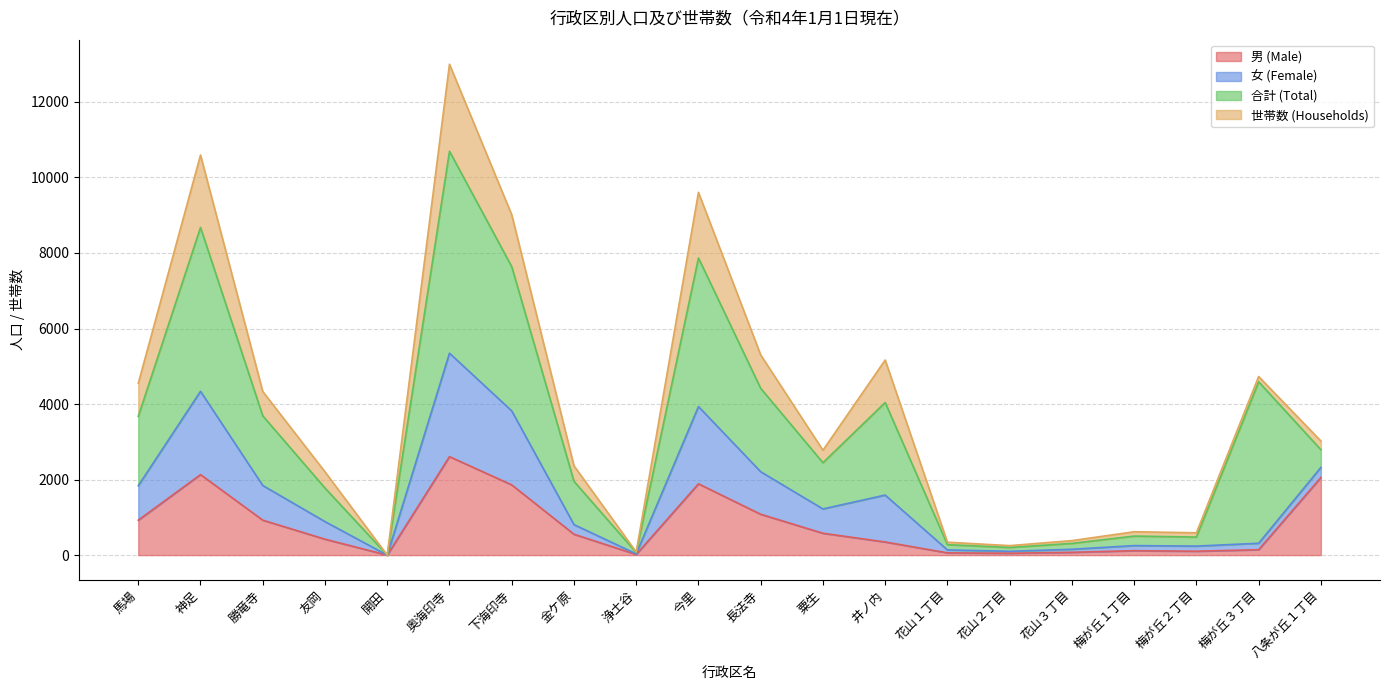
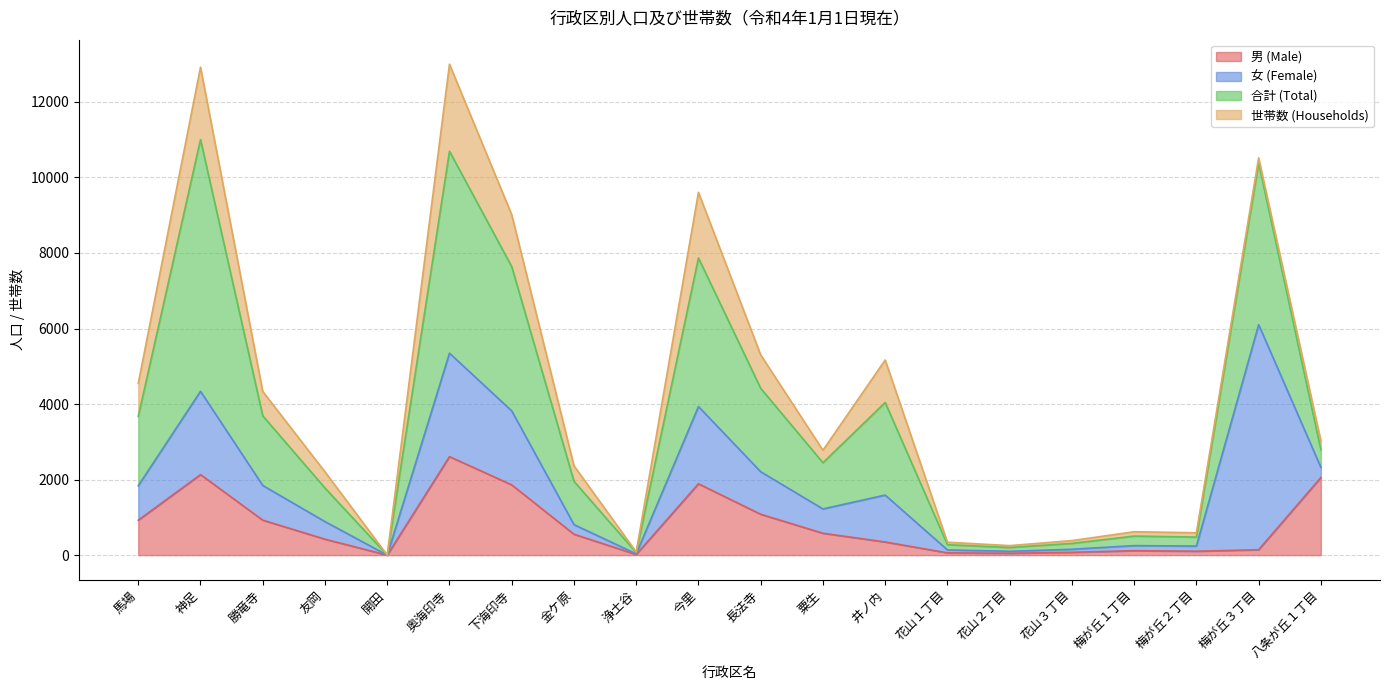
  {
    "男 (Male)": {
      "馬場": 900,
      "神足": 2100,
      "勝竜寺": 900,
      "友岡": 400,
      "奥海印寺": 2600,
      "下海印寺": 1900,
      "金ケ原": 600,
      "今里": 1900,
      "長法寺": 1100,
      "粟生": 600,
      "井ノ内": 300,
      "花山１丁目": 100,
      "花山３丁目": 100,
      "梅が丘１丁目": 100,
      "梅が丘２丁目": 100,
      "梅が丘３丁目": 100,
      "八条が丘１丁目": 2100
    },
    "女 (Female)": {
      "馬場": 900,
      "神足": 2200,
      "勝竜寺": 900,
      "友岡": 500,
      "奥海印寺": 2700,
      "下海印寺": 2000,
      "金ケ原": 300,
      "今里": 2000,
      "長法寺": 1100,
      "粟生": 600,
      "井ノ内": 1200,
      "花山１丁目": 100,
      "花山３丁目": 100,
      "梅が丘１丁目": 100,
      "梅が丘２丁目": 100,
-     "梅が丘３丁目": 200,
+     "梅が丘３丁目": 6000,
      "八条が丘１丁目": 300
    },
    "合計 (Total)": {
      "馬場": 1800,
-     "神足": 4300,
+     "神足": 6700,
      "勝竜寺": 1800,
      "友岡": 900,
      "奥海印寺": 5300,
      "下海印寺": 3800,
      "金ケ原": 1100,
      "今里": 3900,
      "長法寺": 2200,
      "粟生": 1200,
      "井ノ内": 2500,
      "花山３丁目": 200,
      "梅が丘１丁目": 300,
      "梅が丘２丁目": 200,
      "梅が丘３丁目": 4300,
      "八条が丘１丁目": 500
    },
    "世帯数 (Households)": {
      "馬場": 900,
      "神足": 1900,
      "勝竜寺": 600,
      "友岡": 400,
      "奥海印寺": 2300,
      "下海印寺": 1400,
      "金ケ原": 400,
      "今里": 1700,
      "長法寺": 900,
      "粟生": 300,
      "井ノ内": 1100,
      "花山３丁目": 100,
      "梅が丘１丁目": 100,
      "梅が丘２丁目": 100,
      "梅が丘３丁目": 100,
      "八条が丘１丁目": 200
    }
  }
